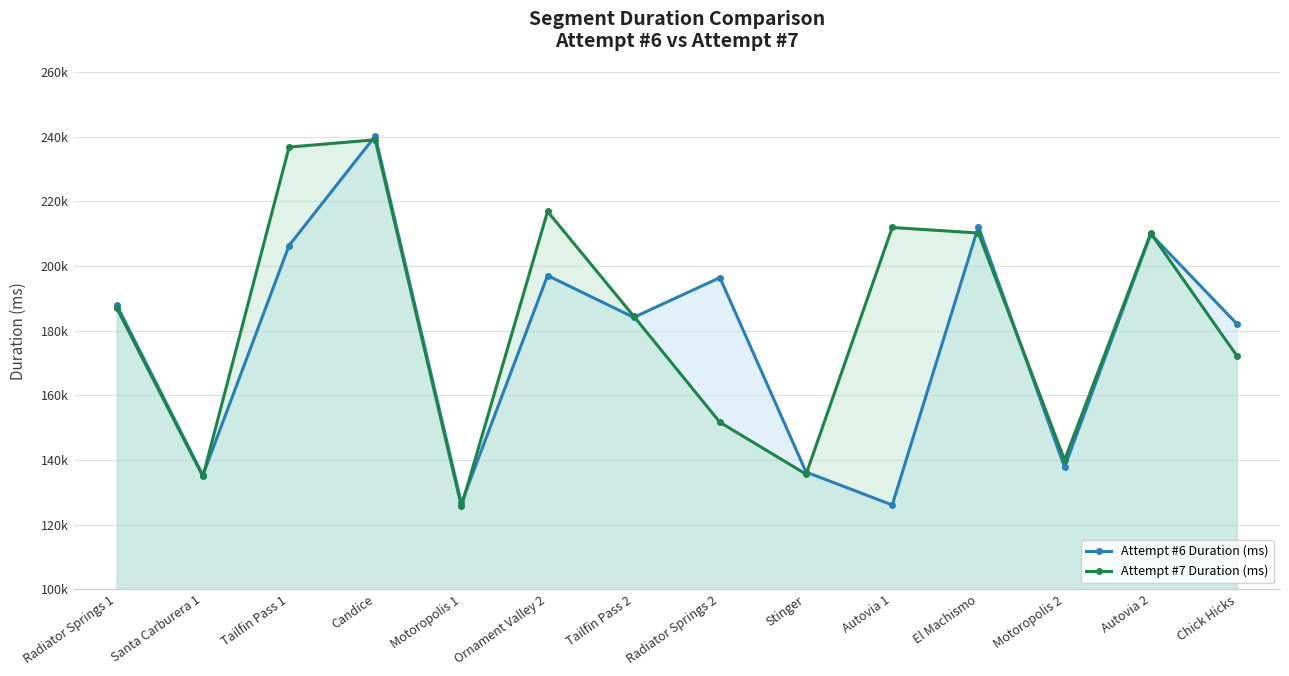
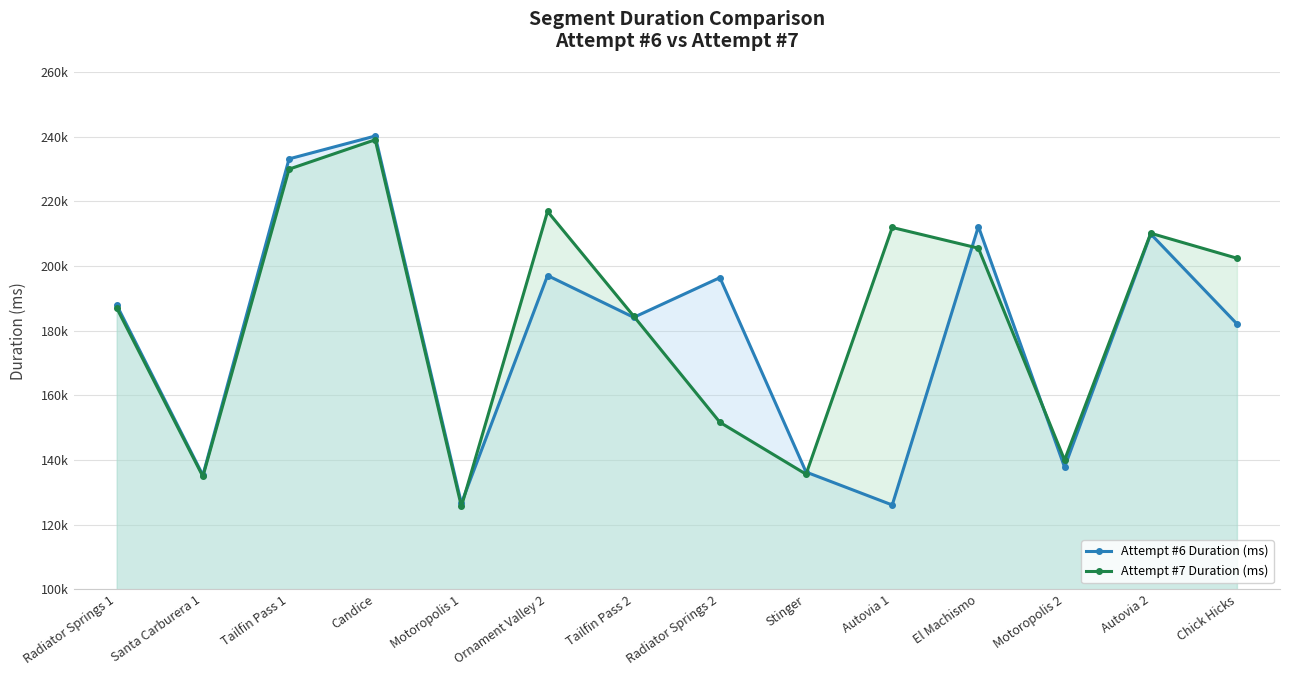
  {
    "Attempt #6 Duration (ms)": {
      "Radiator Springs 1": 188000,
-     "Tailfin Pass 1": 206000,
+     "Tailfin Pass 1": 233000,
      "Candice": 240000,
      "Motoropolis 1": 127000,
      "Ornament Valley 2": 197000,
      "Radiator Springs 2": 196000,
      "Autovia 1": 126000,
      "El Machismo": 212000,
      "Motoropolis 2": 138000,
      "Chick Hicks": 182000
    },
    "Attempt #7 Duration (ms)": {
      "Radiator Springs 1": 187000,
-     "Tailfin Pass 1": 237000,
+     "Tailfin Pass 1": 230000,
      "Candice": 239000,
      "Motoropolis 1": 126000,
      "Ornament Valley 2": 217000,
      "Radiator Springs 2": 152000,
      "Autovia 1": 212000,
-     "El Machismo": 210000,
+     "El Machismo": 206000,
      "Motoropolis 2": 140000,
-     "Chick Hicks": 172000
+     "Chick Hicks": 202000
    }
  }
